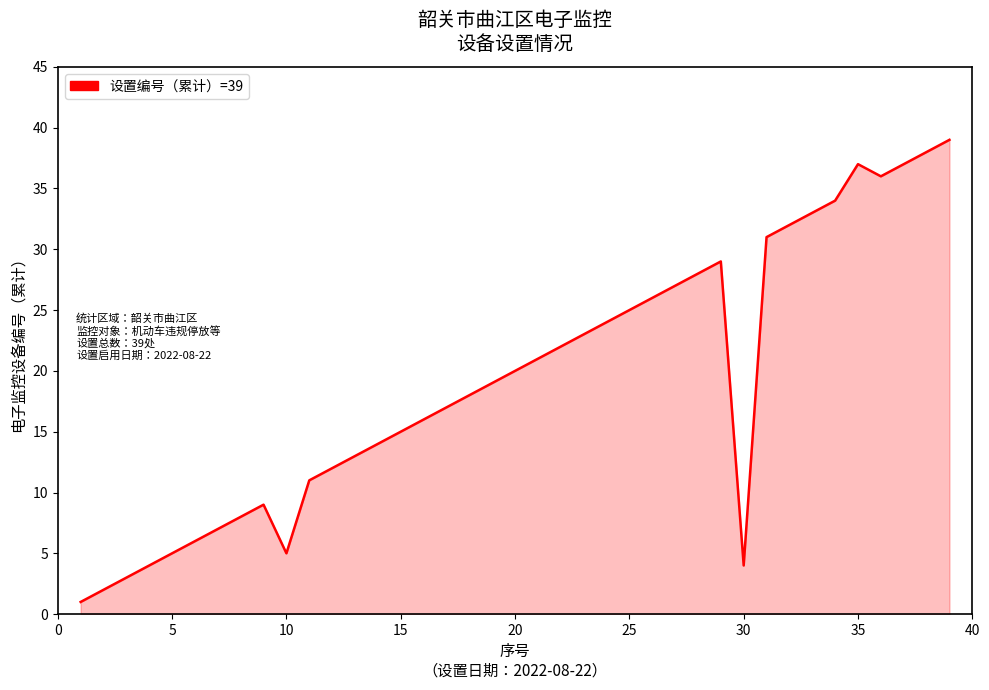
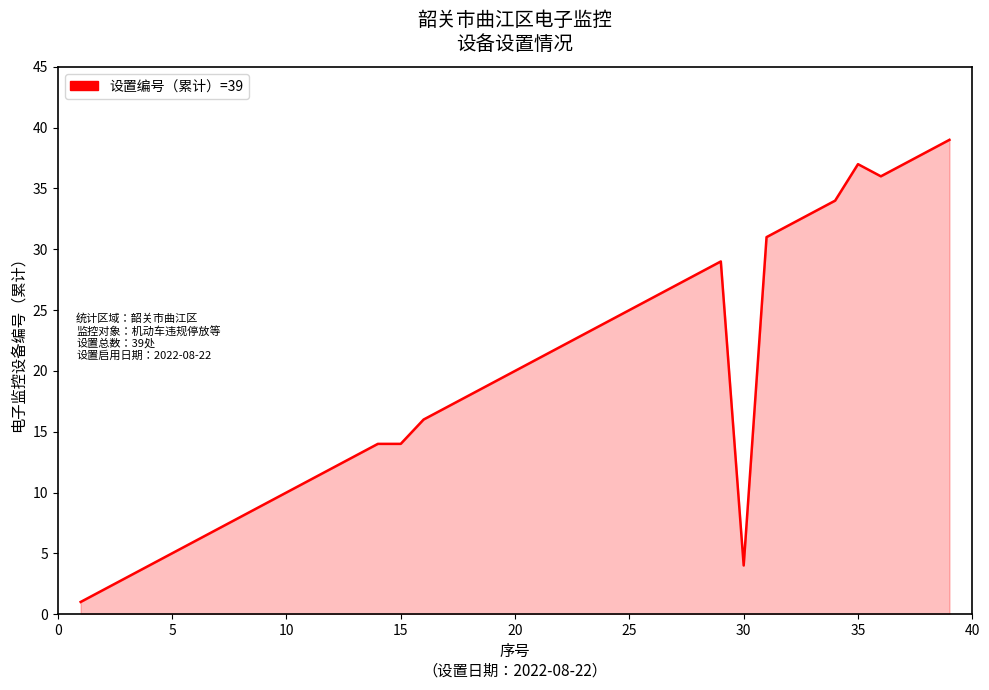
  {
    "5": 5,
-   "10": 5,
-   "15": 15,
+   "10": 10,
+   "15": 14,
    "20": 20,
    "25": 25,
    "30": 4,
    "35": 37
  }
